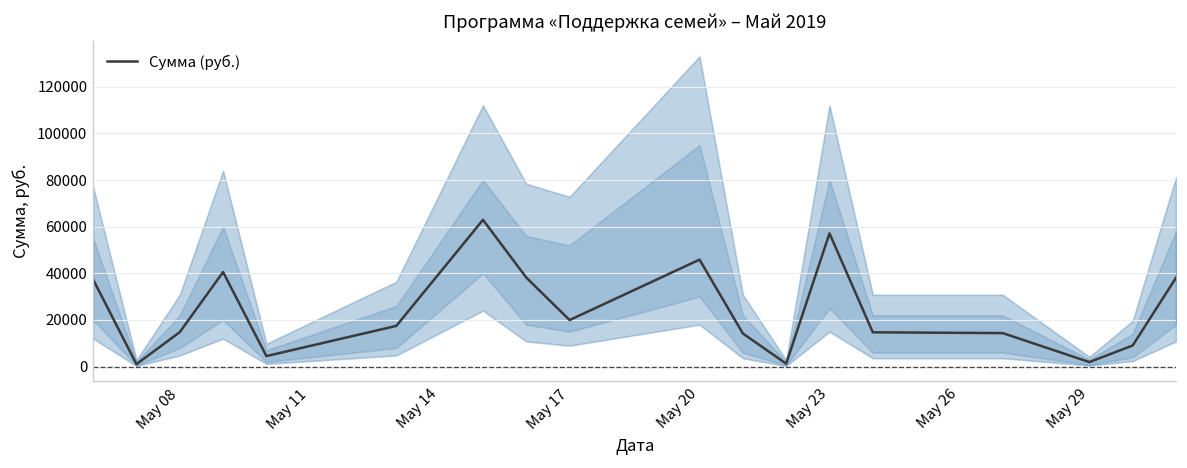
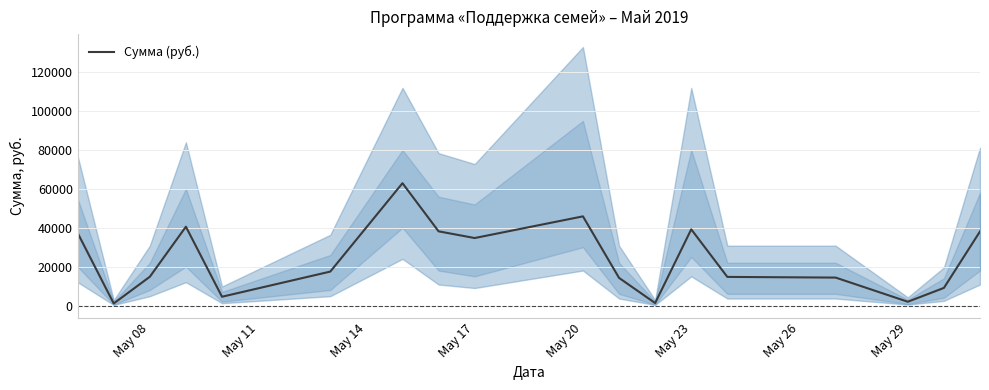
  {
    "Сумма (руб.)": {
      "May 08": 15000,
-     "May 17": 20000,
+     "May 17": 35000,
      "May 20": 46000,
-     "May 23": 57000
+     "May 23": 39000
    }
  }
